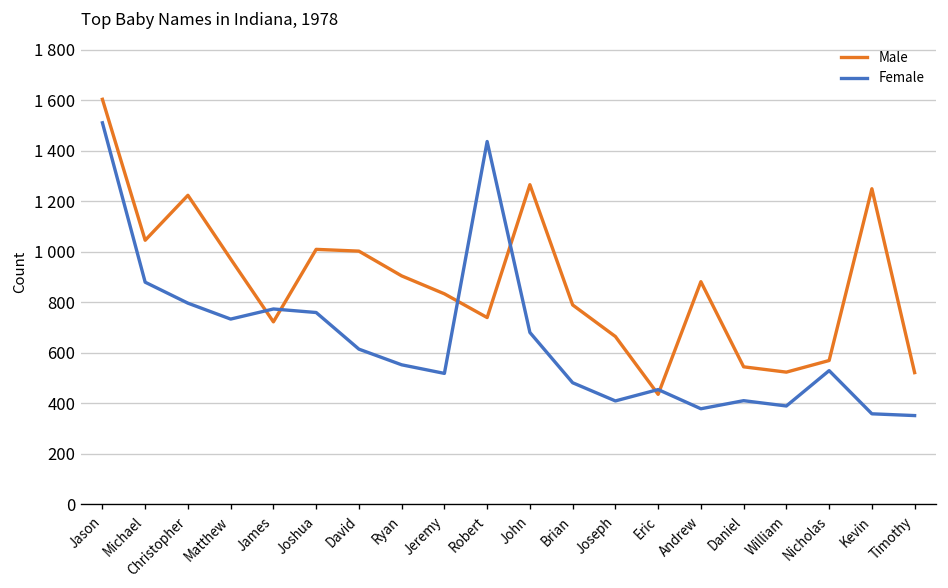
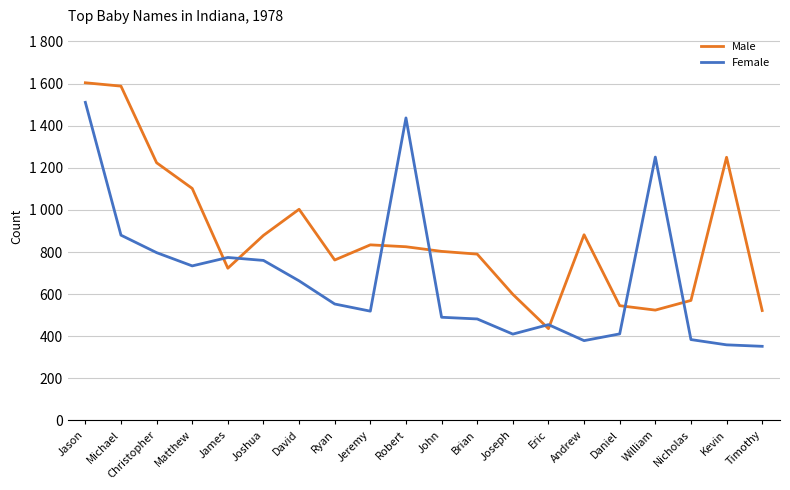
  {
    "Male": {
      "Jason": 1600,
-     "Michael": 1050,
+     "Michael": 1590,
      "Christopher": 1220,
-     "Matthew": 970,
+     "Matthew": 1100,
      "James": 720,
-     "Joshua": 1010,
+     "Joshua": 880,
      "David": 1000,
-     "Ryan": 910,
+     "Ryan": 760,
      "Jeremy": 830,
-     "Robert": 740,
-     "John": 1270,
+     "Robert": 830,
+     "John": 800,
      "Brian": 790,
-     "Joseph": 670,
+     "Joseph": 600,
      "Eric": 440,
      "Andrew": 880,
      "Daniel": 550,
      "William": 520,
      "Nicholas": 570,
      "Kevin": 1250,
      "Timothy": 520
    },
    "Female": {
      "Jason": 1510,
      "Michael": 880,
      "Christopher": 800,
      "Matthew": 730,
      "James": 770,
      "Joshua": 760,
-     "David": 620,
+     "David": 660,
      "Ryan": 550,
      "Jeremy": 520,
      "Robert": 1440,
-     "John": 680,
+     "John": 490,
      "Brian": 480,
      "Joseph": 410,
      "Eric": 460,
      "Andrew": 380,
      "Daniel": 410,
-     "William": 390,
-     "Nicholas": 530,
+     "William": 1250,
+     "Nicholas": 380,
      "Kevin": 360,
      "Timothy": 350
    }
  }
